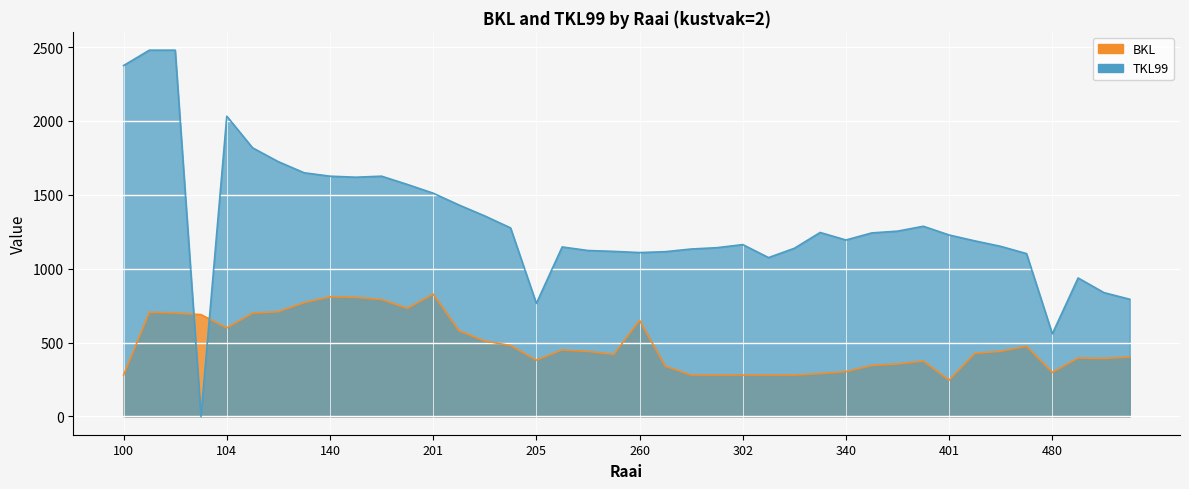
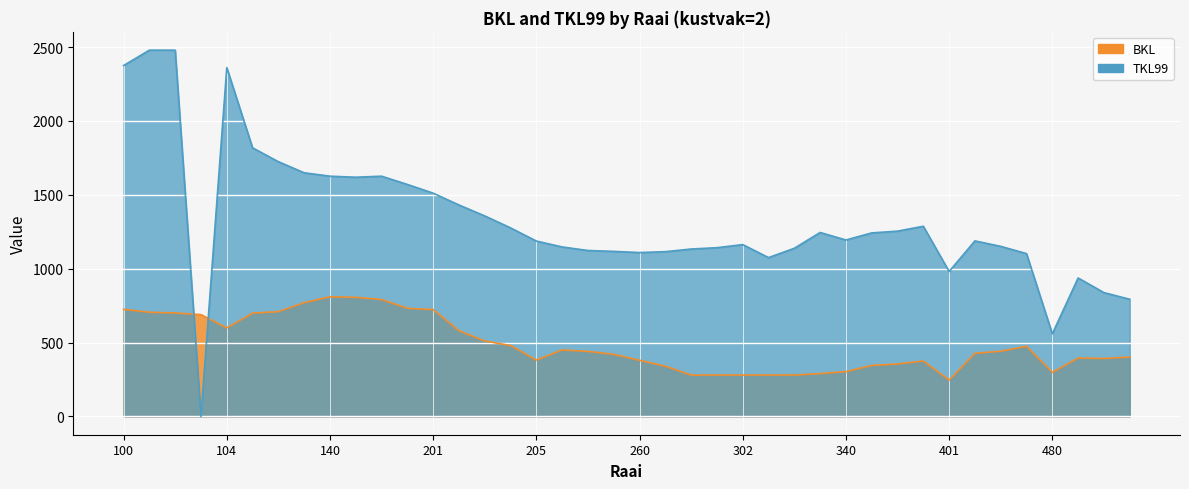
  {
    "BKL": {
-     "100": 280,
+     "100": 730,
      "104": 600,
      "140": 810,
-     "201": 830,
+     "201": 720,
      "205": 380,
-     "260": 650,
+     "260": 380,
      "302": 280,
      "340": 300,
      "401": 250,
      "480": 300
    },
    "TKL99": {
      "100": 2380,
-     "104": 2030,
+     "104": 2360,
      "140": 1630,
      "201": 1510,
-     "205": 770,
+     "205": 1190,
      "260": 1110,
      "302": 1160,
      "340": 1190,
-     "401": 1230,
+     "401": 980,
      "480": 560
    }
  }
